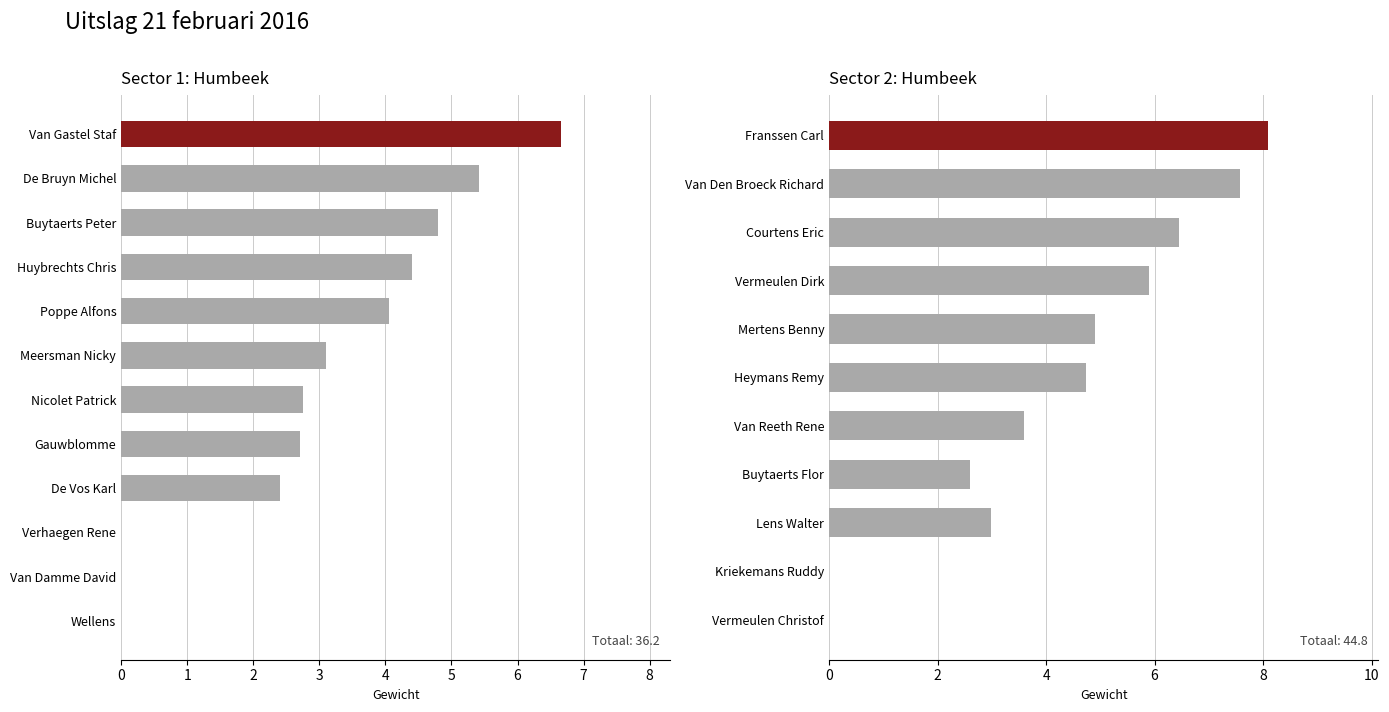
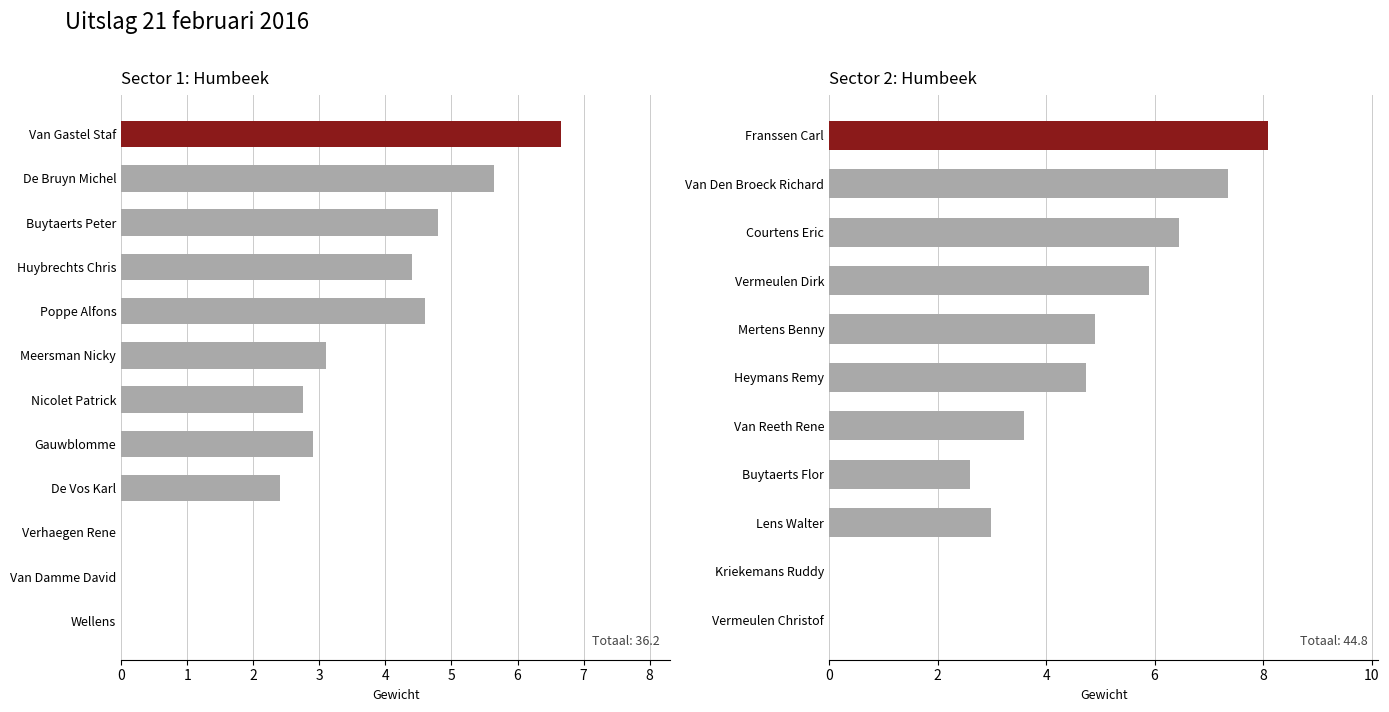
  {
    "Sector 1: Humbeek": {
      "Van Gastel Staf": 6.7,
-     "De Bruyn Michel": 5.4,
+     "De Bruyn Michel": 5.7,
      "Buytaerts Peter": 4.8,
      "Huybrechts Chris": 4.4,
-     "Poppe Alfons": 4.1,
+     "Poppe Alfons": 4.6,
      "Meersman Nicky": 3.1,
      "Nicolet Patrick": 2.8,
-     "Gauwblomme": 2.7,
+     "Gauwblomme": 2.9,
      "De Vos Karl": 2.4,
      "Verhaegen Rene": 0.0,
      "Van Damme David": 0.0,
      "Wellens": 0.0
    },
    "Sector 2: Humbeek": {
      "Franssen Carl": 8.1,
-     "Van Den Broeck Richard": 7.6,
+     "Van Den Broeck Richard": 7.4,
      "Courtens Eric": 6.5,
      "Vermeulen Dirk": 5.9,
      "Mertens Benny": 4.9,
      "Heymans Remy": 4.7,
      "Van Reeth Rene": 3.6,
      "Buytaerts Flor": 2.6,
      "Lens Walter": 3.0,
      "Kriekemans Ruddy": 0.0,
      "Vermeulen Christof": 0.0
    }
  }
